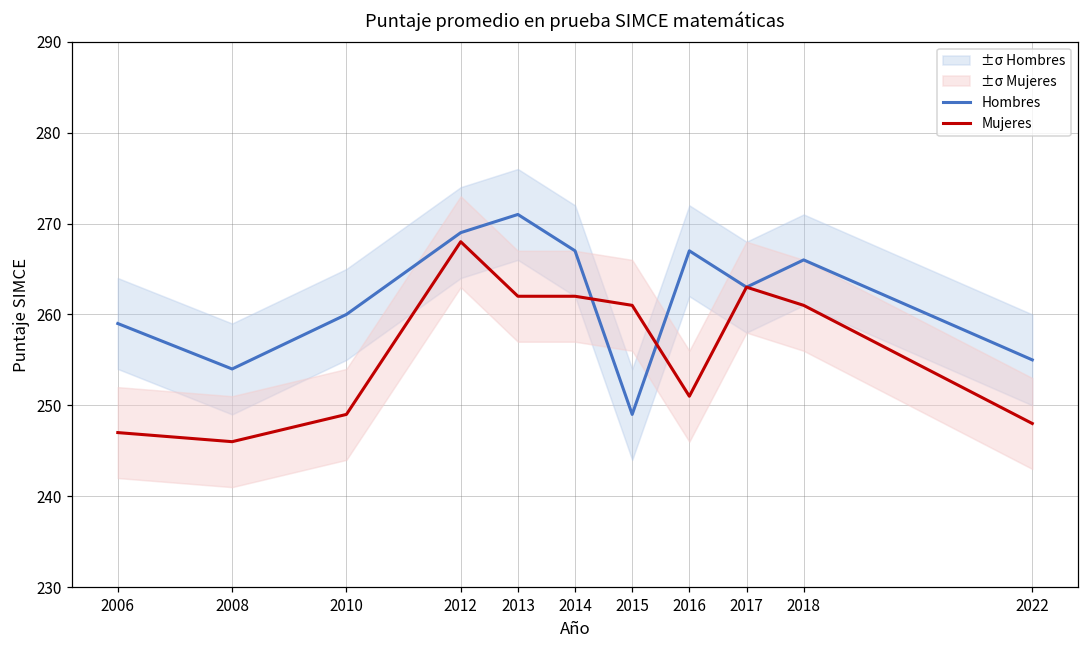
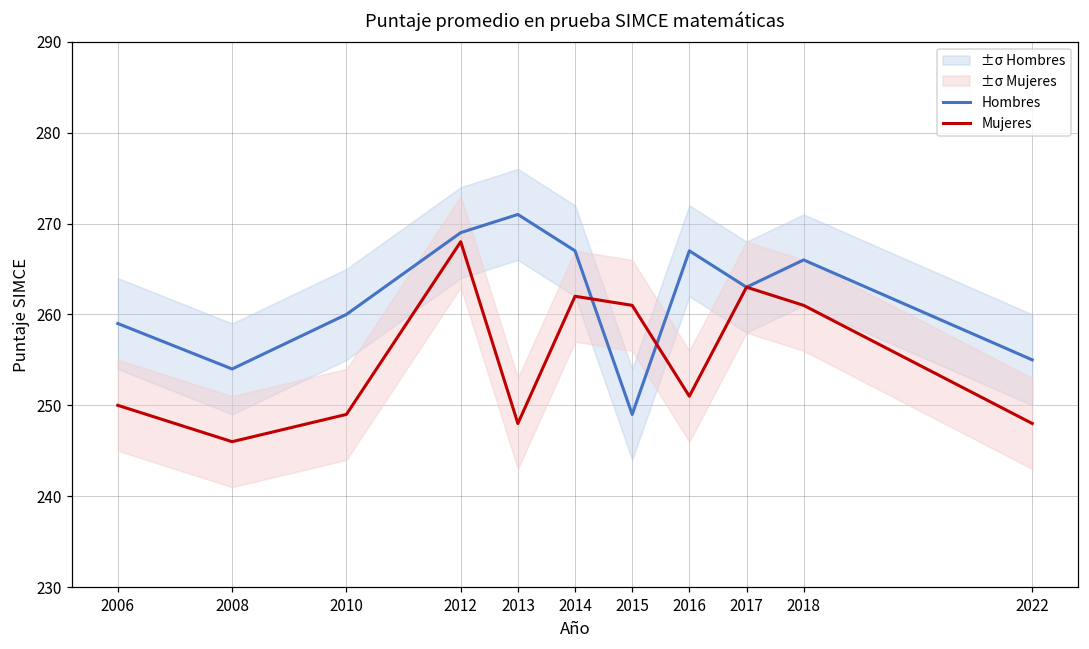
  {
    "Hombres": {
      "2006": 259,
      "2008": 254,
      "2010": 260,
      "2012": 269,
      "2013": 271,
      "2015": 249,
      "2016": 267,
      "2022": 255
    },
    "Mujeres": {
-     "2006": 247,
+     "2006": 250,
      "2008": 246,
      "2010": 249,
      "2012": 268,
-     "2013": 262,
+     "2013": 248,
      "2014": 262,
      "2015": 261,
      "2016": 251,
      "2018": 261,
      "2022": 248
    }
  }
